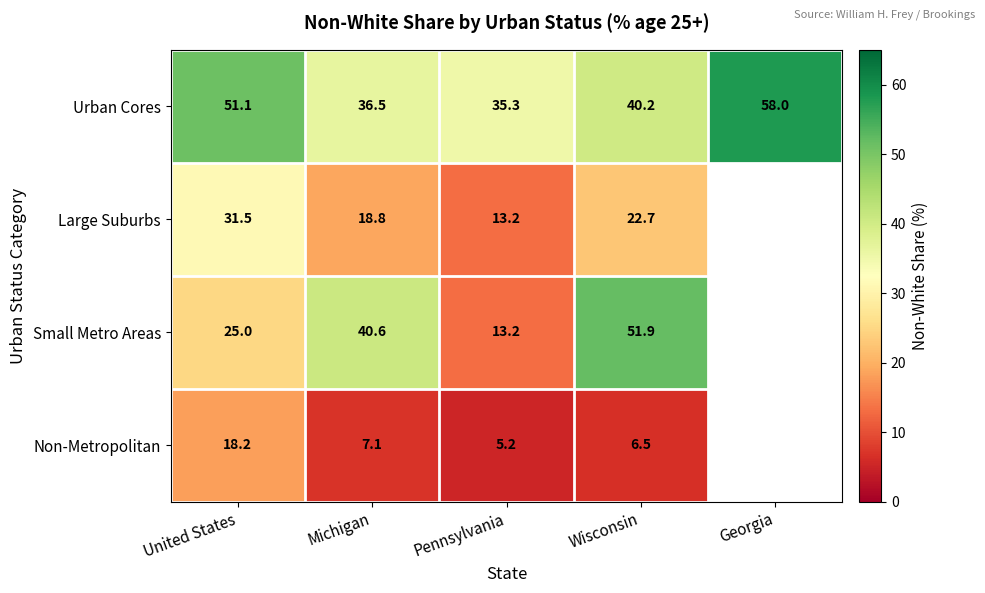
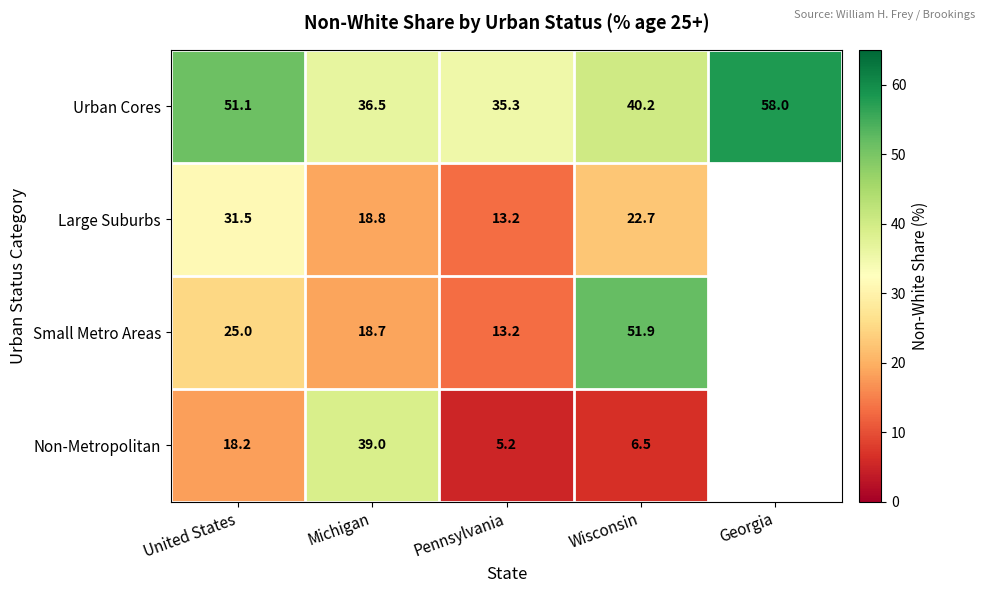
  {
    "Urban Cores": {
      "United States": 51.1,
      "Michigan": 36.5,
      "Pennsylvania": 35.3,
      "Wisconsin": 40.2,
      "Georgia": 58.0
    },
    "Large Suburbs": {
      "United States": 31.5,
      "Michigan": 18.8,
      "Pennsylvania": 13.2,
      "Wisconsin": 22.7
    },
    "Small Metro Areas": {
      "United States": 25.0,
-     "Michigan": 40.6,
+     "Michigan": 18.7,
      "Pennsylvania": 13.2,
      "Wisconsin": 51.9
    },
    "Non-Metropolitan": {
      "United States": 18.2,
-     "Michigan": 7.1,
+     "Michigan": 39.0,
      "Pennsylvania": 5.2,
      "Wisconsin": 6.5
    }
  }
